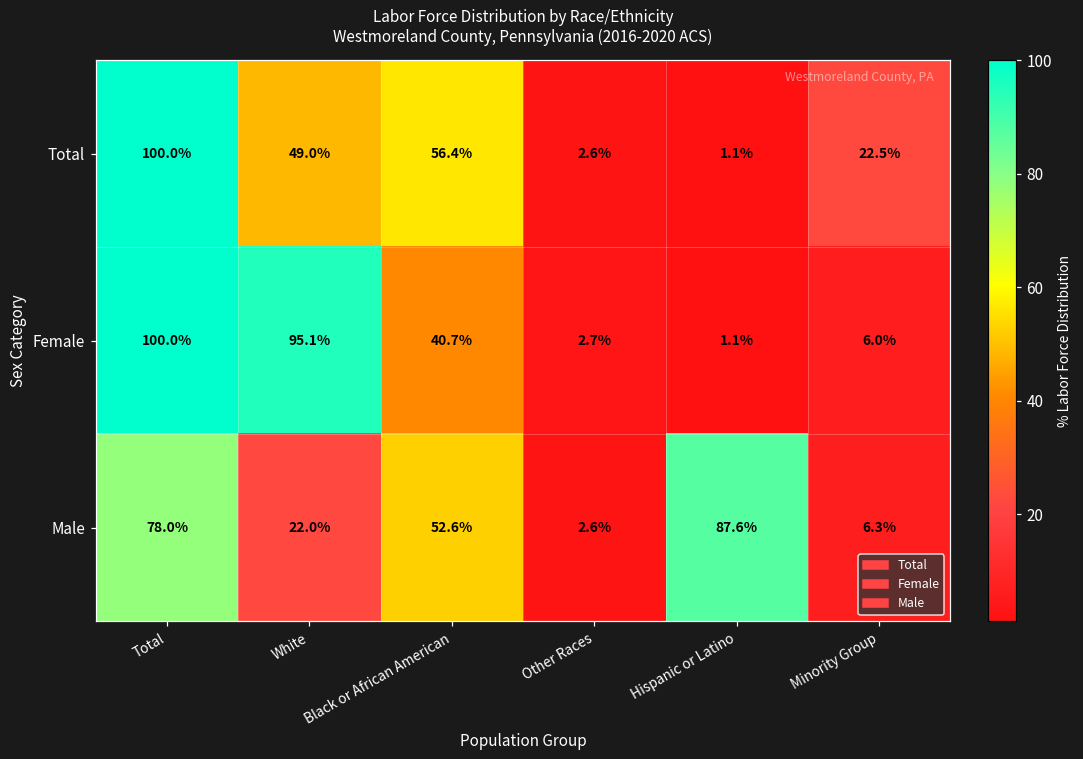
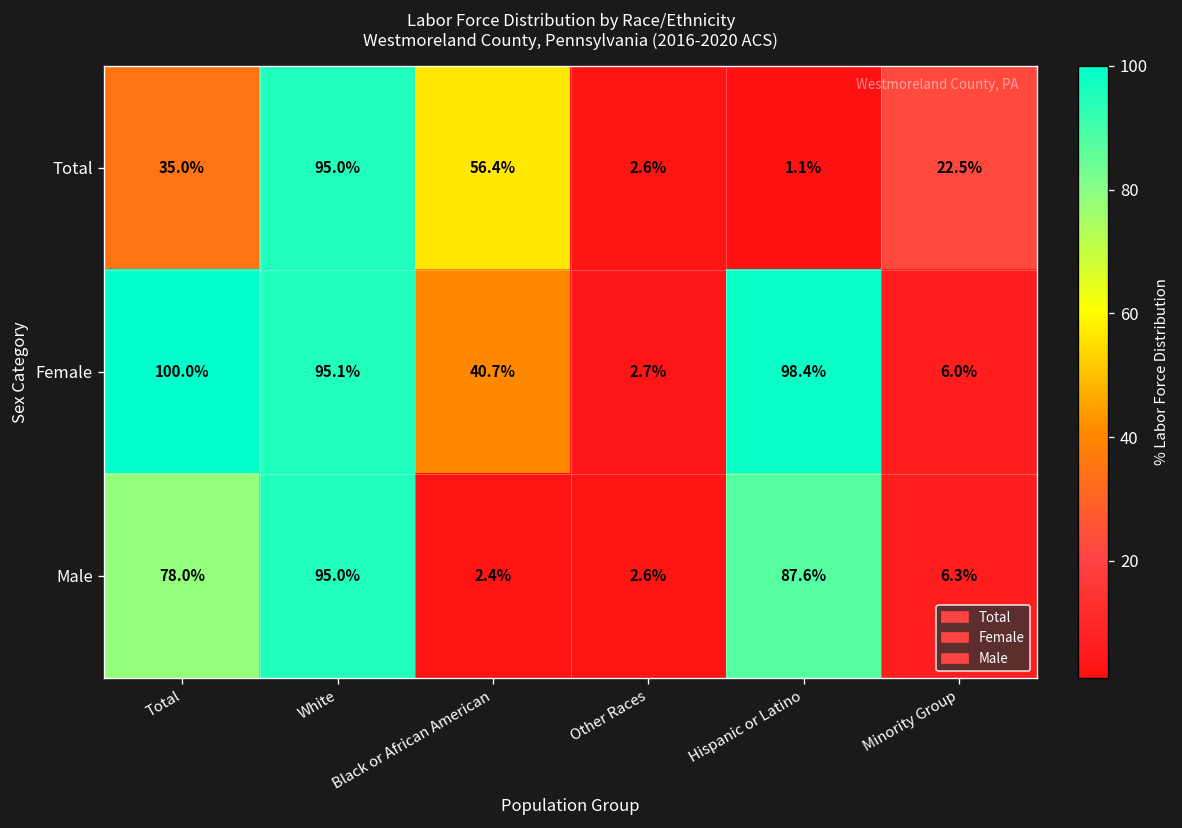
  {
    "Total": {
-     "Total": "100.0%",
-     "White": "49.0%",
+     "Total": "35.0%",
+     "White": "95.0%",
      "Black or African American": "56.4%",
      "Other Races": "2.6%",
      "Hispanic or Latino": "1.1%"
    },
    "Female": {
      "Total": "100.0%",
      "White": "95.1%",
      "Black or African American": "40.7%",
      "Other Races": "2.7%",
-     "Hispanic or Latino": "1.1%",
+     "Hispanic or Latino": "98.4%",
      "Minority Group": "6.0%"
    },
    "Male": {
      "Total": "78.0%",
-     "White": "22.0%",
-     "Black or African American": "52.6%",
+     "White": "95.0%",
+     "Black or African American": "2.4%",
      "Other Races": "2.6%",
      "Hispanic or Latino": "87.6%",
      "Minority Group": "6.3%"
    }
  }
